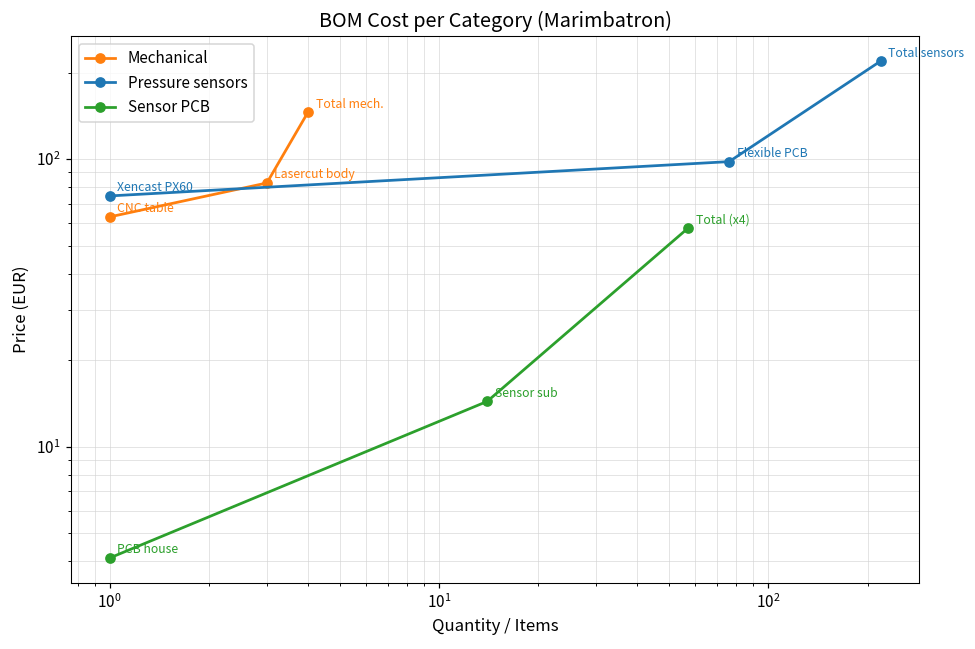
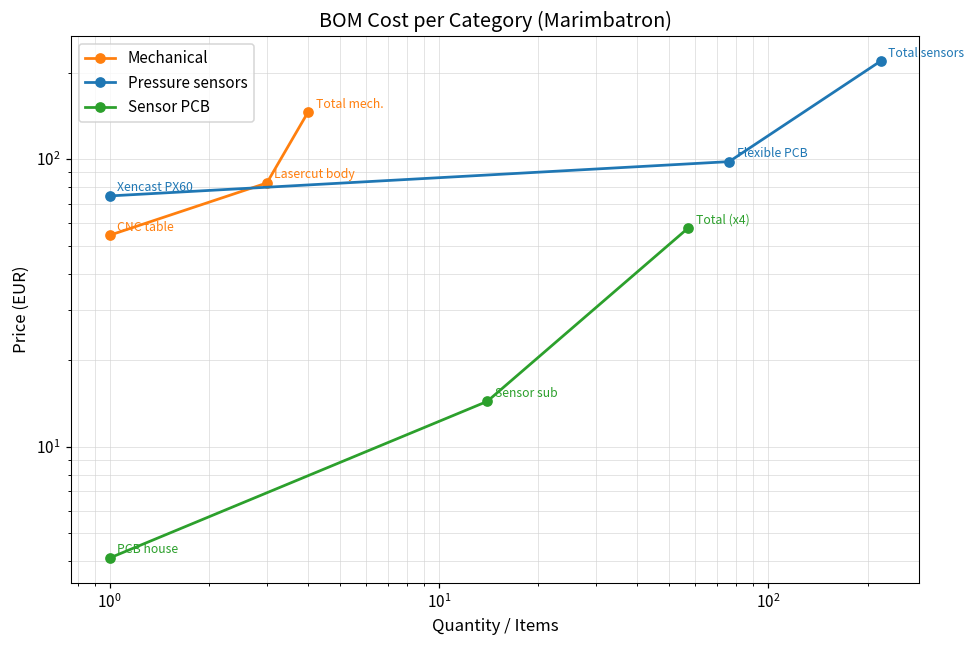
  {
    "Mechanical": {
-     "10^0": 63
+     "10^0": 54
    },
    "Pressure sensors": {
      "10^0": 75
    },
    "Sensor PCB": {
      "10^0": 4.1
    }
  }
